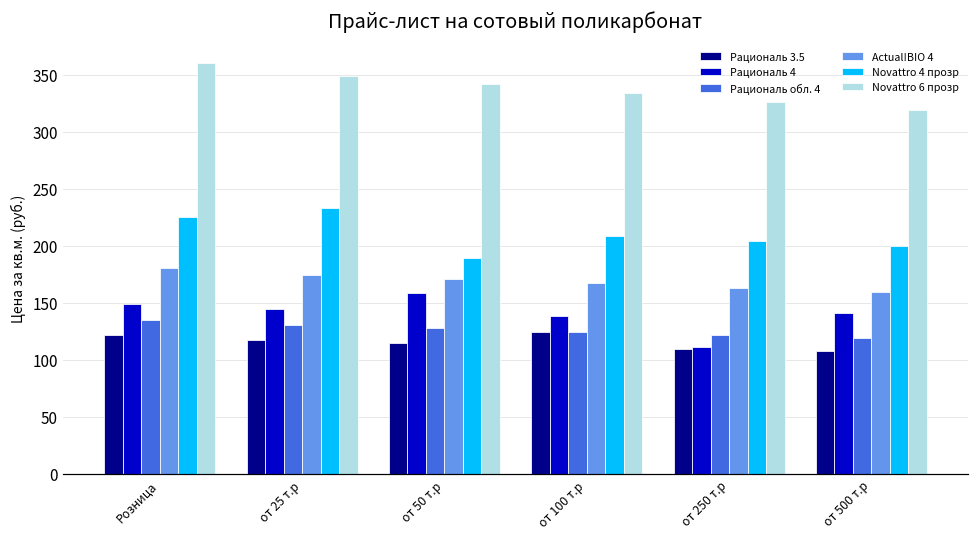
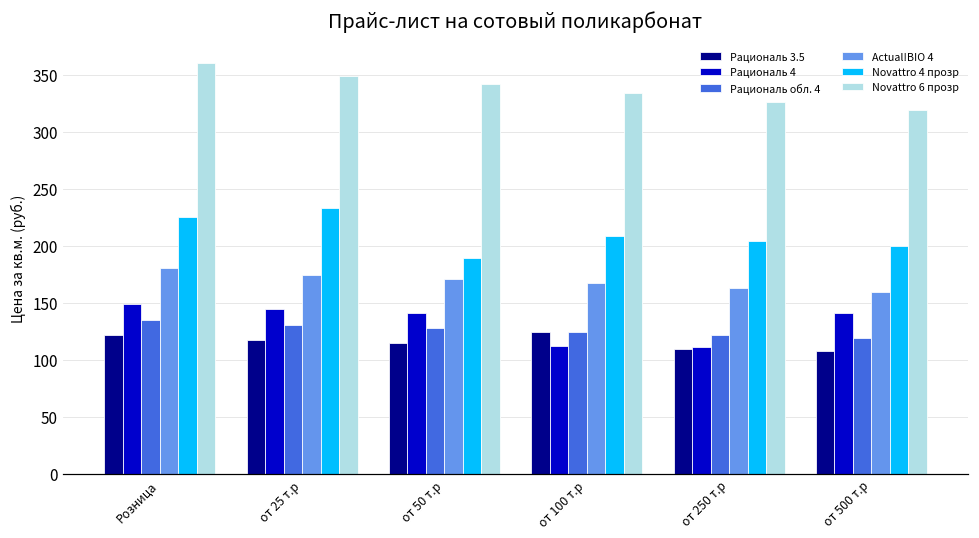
  {
    "Рациональ 3.5": {
      "Розница": 121,
      "от 25 т.р": 117,
      "от 50 т.р": 115,
      "от 100 т.р": 124,
      "от 250 т.р": 110,
      "от 500 т.р": 107
    },
    "Рациональ 4": {
      "Розница": 149,
      "от 25 т.р": 144,
-     "от 50 т.р": 158,
-     "от 100 т.р": 138,
+     "от 50 т.р": 141,
+     "от 100 т.р": 112,
      "от 250 т.р": 111,
      "от 500 т.р": 141
    },
    "Novattro 4 прозр": {
      "Розница": 225,
      "от 25 т.р": 233,
      "от 50 т.р": 189,
      "от 100 т.р": 209,
      "от 250 т.р": 204,
      "от 500 т.р": 199
    },
    "Novattro 6 прозр": {
      "Розница": 361,
      "от 25 т.р": 349,
      "от 50 т.р": 342,
      "от 100 т.р": 334,
      "от 250 т.р": 326,
      "от 500 т.р": 319
    }
  }
